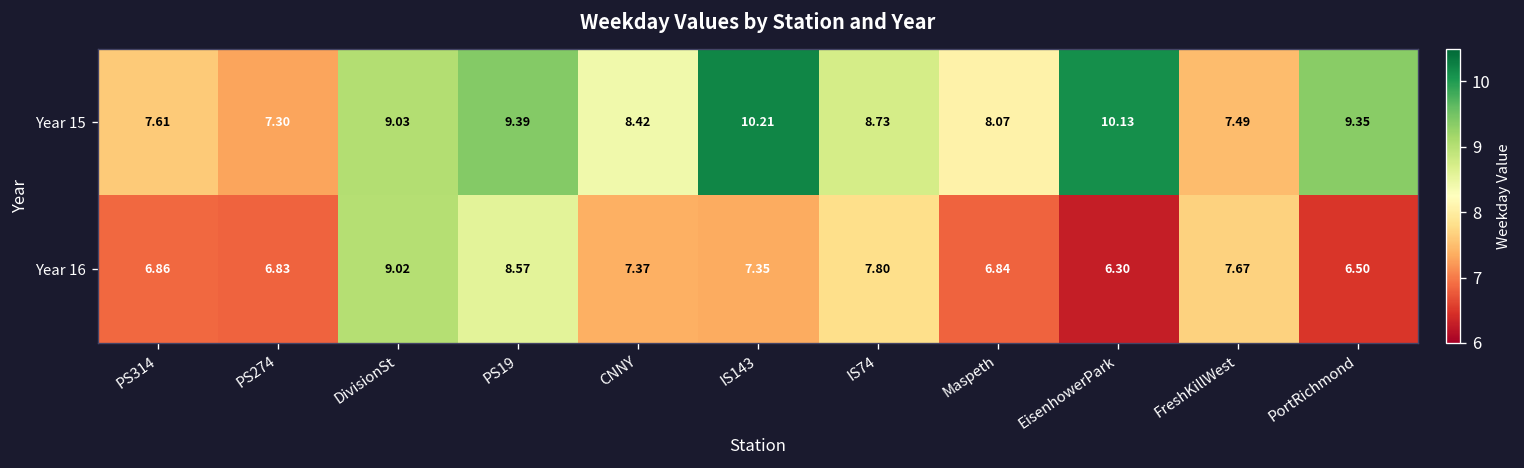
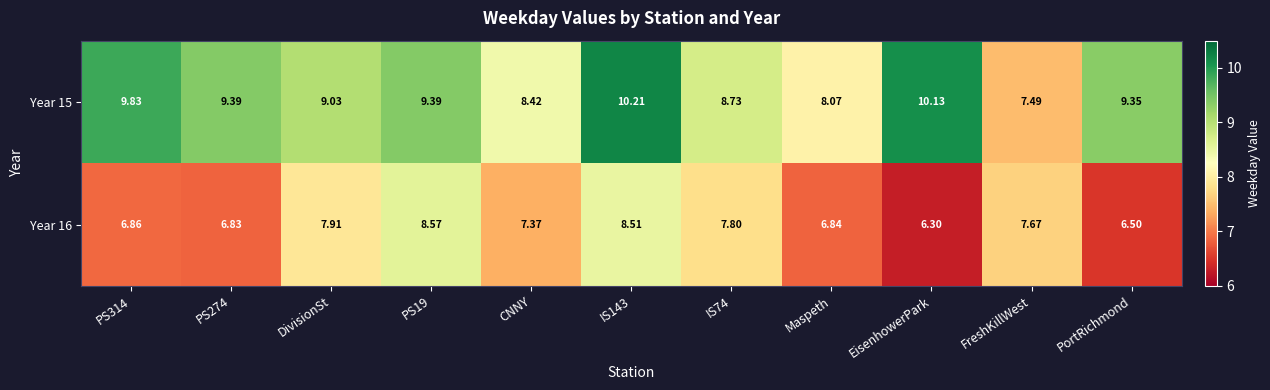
  {
    "Year 15": {
-     "PS314": 7.61,
-     "PS274": 7.30,
+     "PS314": 9.83,
+     "PS274": 9.39,
      "DivisionSt": 9.03,
      "PS19": 9.39,
      "CNNY": 8.42,
      "IS143": 10.21,
      "IS74": 8.73,
      "Maspeth": 8.07,
      "EisenhowerPark": 10.13,
      "FreshKillWest": 7.49,
      "PortRichmond": 9.35
    },
    "Year 16": {
      "PS314": 6.86,
      "PS274": 6.83,
-     "DivisionSt": 9.02,
+     "DivisionSt": 7.91,
      "PS19": 8.57,
      "CNNY": 7.37,
-     "IS143": 7.35,
+     "IS143": 8.51,
      "IS74": 7.80,
      "Maspeth": 6.84,
      "EisenhowerPark": 6.30,
      "FreshKillWest": 7.67,
      "PortRichmond": 6.50
    }
  }
